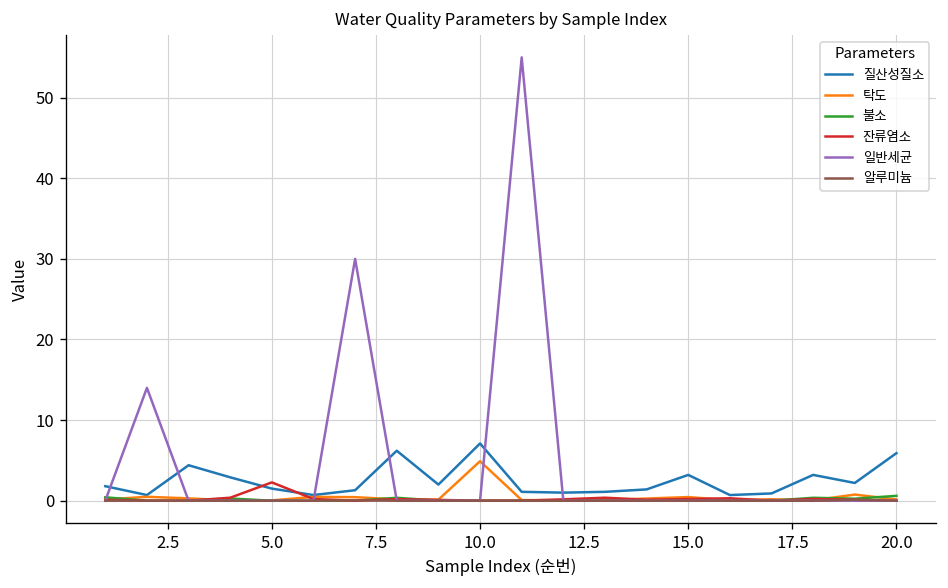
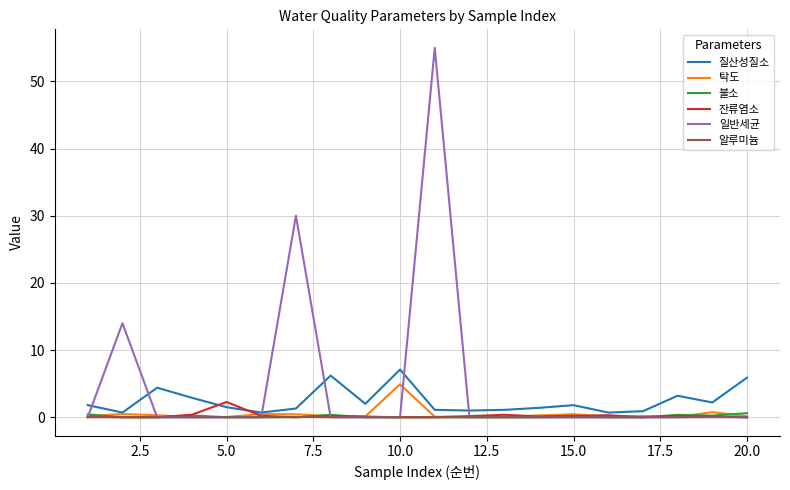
  {
    "질산성질소": {
      "5.0": 2,
      "10.0": 7,
-     "15.0": 3,
+     "15.0": 2,
      "20.0": 6
    },
    "탁도": {
      "10.0": 5
    },
    "불소": {
      "20.0": 1
    },
    "잔류염소": {
      "5.0": 2
    }
  }
